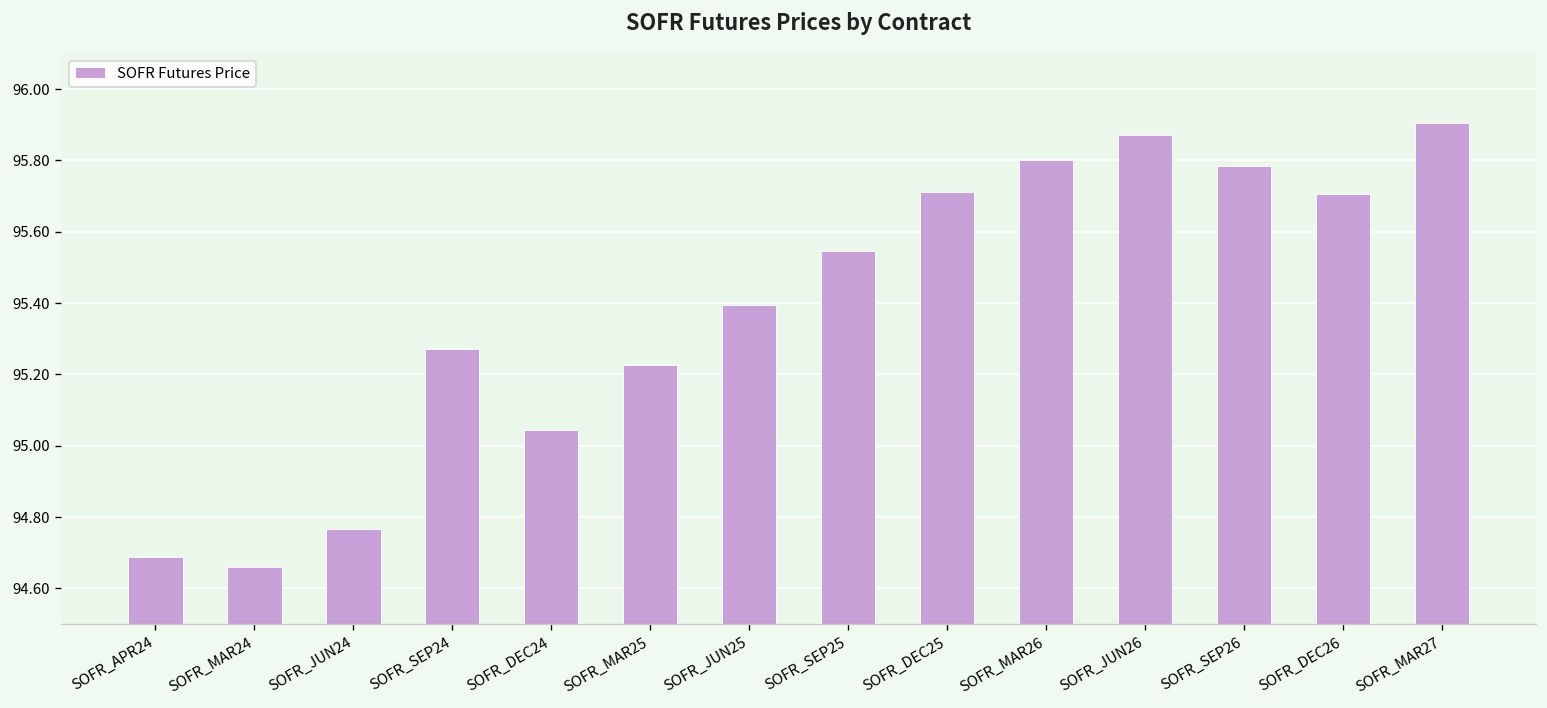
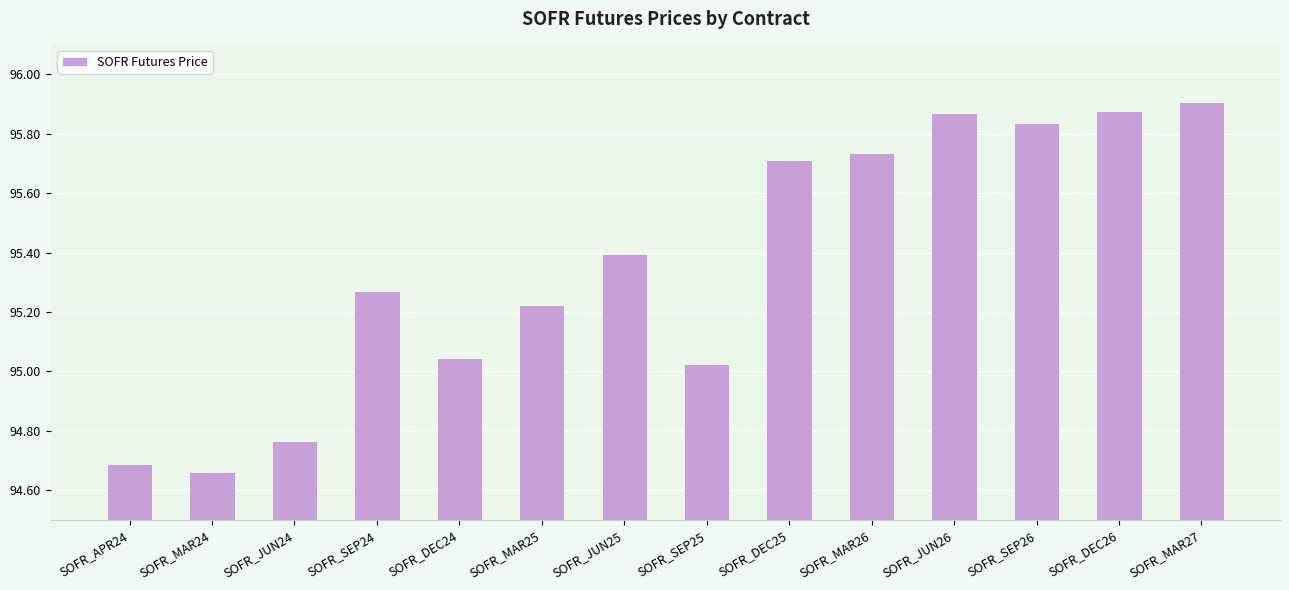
  {
    "SOFR_APR24": 94.69,
    "SOFR_MAR24": 94.66,
    "SOFR_JUN24": 94.77,
    "SOFR_SEP24": 95.27,
    "SOFR_DEC24": 95.05,
    "SOFR_MAR25": 95.23,
    "SOFR_JUN25": 95.40,
-   "SOFR_SEP25": 95.55,
+   "SOFR_SEP25": 95.02,
    "SOFR_DEC25": 95.71,
-   "SOFR_MAR26": 95.80,
+   "SOFR_MAR26": 95.74,
    "SOFR_JUN26": 95.87,
-   "SOFR_SEP26": 95.78,
-   "SOFR_DEC26": 95.71,
+   "SOFR_SEP26": 95.84,
+   "SOFR_DEC26": 95.88,
    "SOFR_MAR27": 95.91
  }
